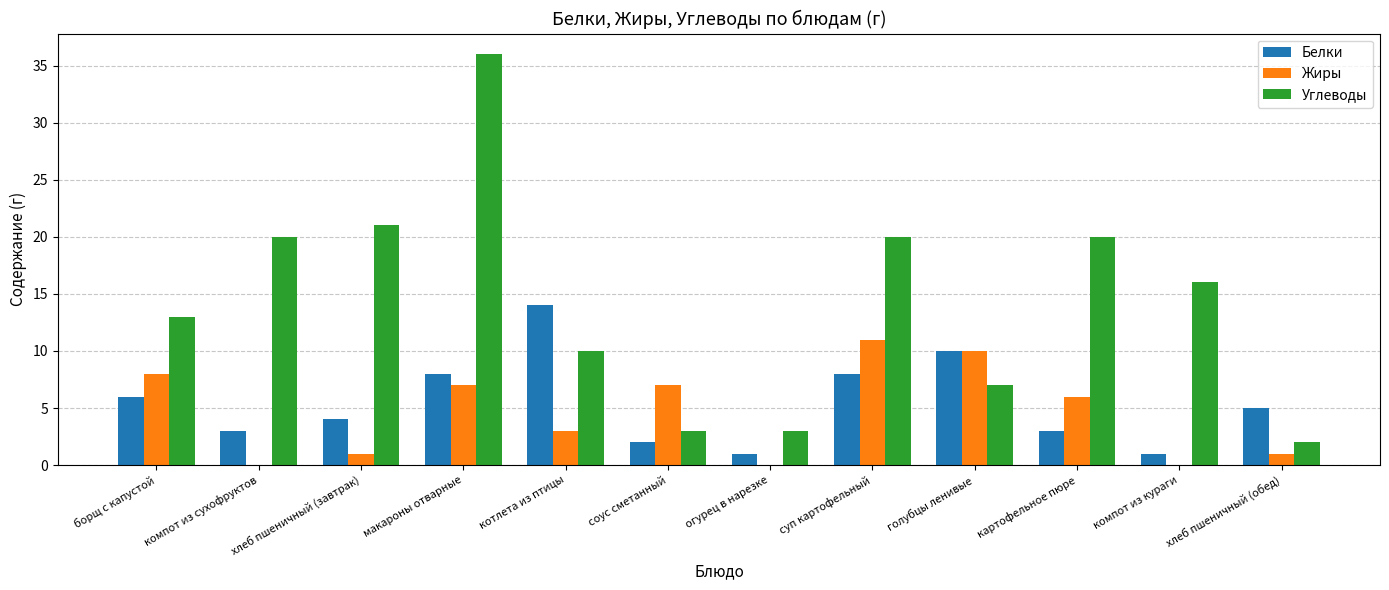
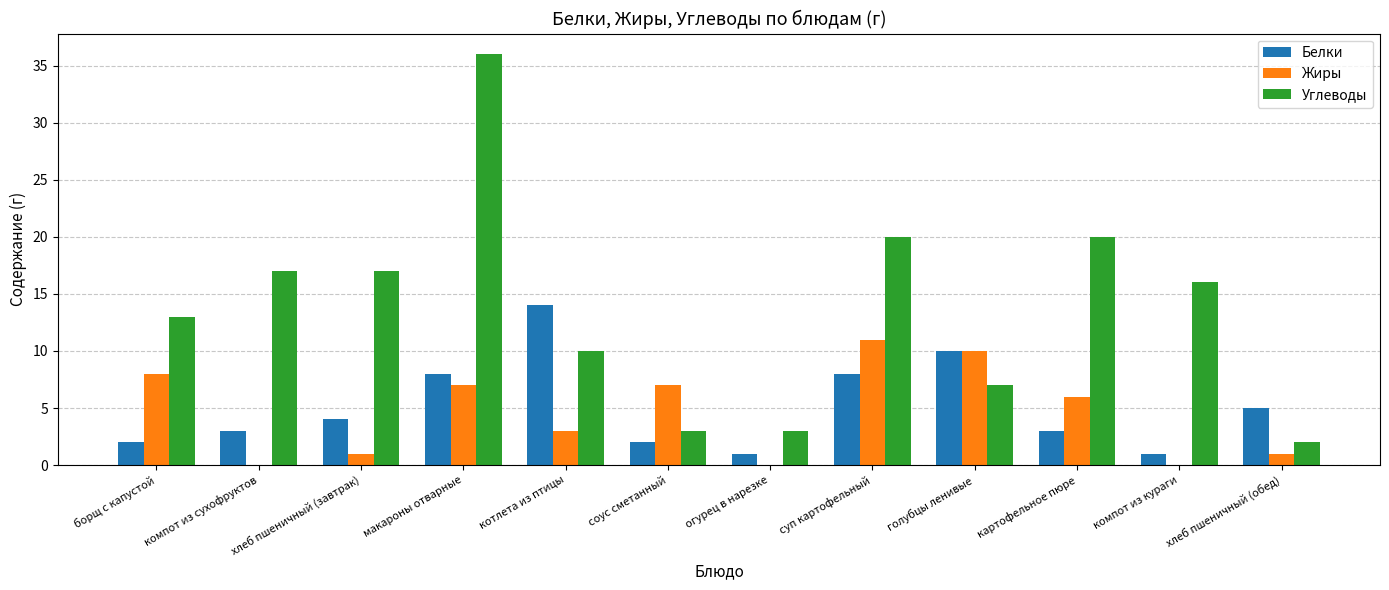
  {
    "Белки": {
-     "борщ с капустой": 6,
+     "борщ с капустой": 2,
      "компот из сухофруктов": 3,
      "хлеб пшеничный (завтрак)": 4,
      "макароны отварные": 8,
      "котлета из птицы": 14,
      "соус сметанный": 2,
      "огурец в нарезке": 1,
      "суп картофельный": 8,
      "голубцы ленивые": 10,
      "картофельное пюре": 3,
      "компот из кураги": 1,
      "хлеб пшеничный (обед)": 5
    },
    "Жиры": {
      "борщ с капустой": 8,
      "компот из сухофруктов": 0,
      "хлеб пшеничный (завтрак)": 1,
      "макароны отварные": 7,
      "котлета из птицы": 3,
      "соус сметанный": 7,
      "огурец в нарезке": 0,
      "суп картофельный": 11,
      "голубцы ленивые": 10,
      "картофельное пюре": 6,
      "компот из кураги": 0,
      "хлеб пшеничный (обед)": 1
    },
    "Углеводы": {
      "борщ с капустой": 13,
-     "компот из сухофруктов": 20,
-     "хлеб пшеничный (завтрак)": 21,
+     "компот из сухофруктов": 17,
+     "хлеб пшеничный (завтрак)": 17,
      "макароны отварные": 36,
      "котлета из птицы": 10,
      "соус сметанный": 3,
      "огурец в нарезке": 3,
      "суп картофельный": 20,
      "голубцы ленивые": 7,
      "картофельное пюре": 20,
      "компот из кураги": 16,
      "хлеб пшеничный (обед)": 2
    }
  }
